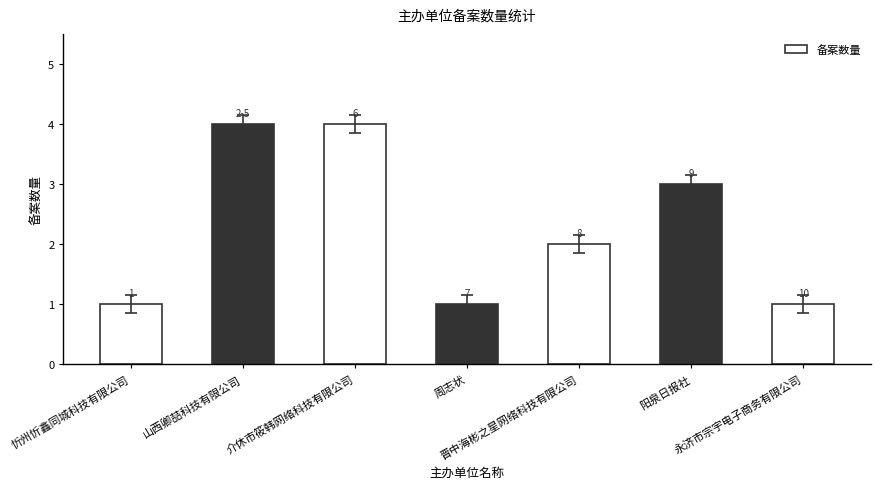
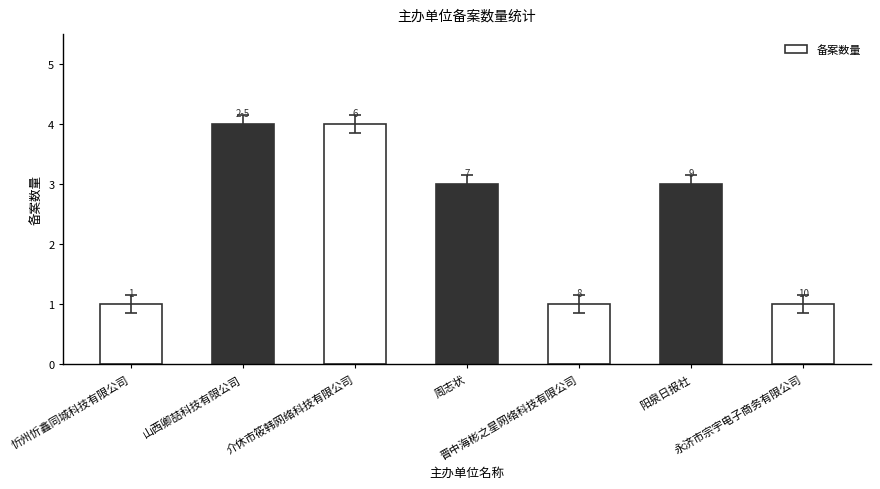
  {
    "备案数量": {
      "山西卿喆科技有限公司": 4,
      "介休市筱韩网络科技有限公司": 4,
-     "周志状": 1,
-     "晋中海彬之星网络科技有限公司": 2,
+     "周志状": 3,
+     "晋中海彬之星网络科技有限公司": 1,
      "阳泉日报社": 3,
      "永济市宗宇电子商务有限公司": 1
    }
  }
